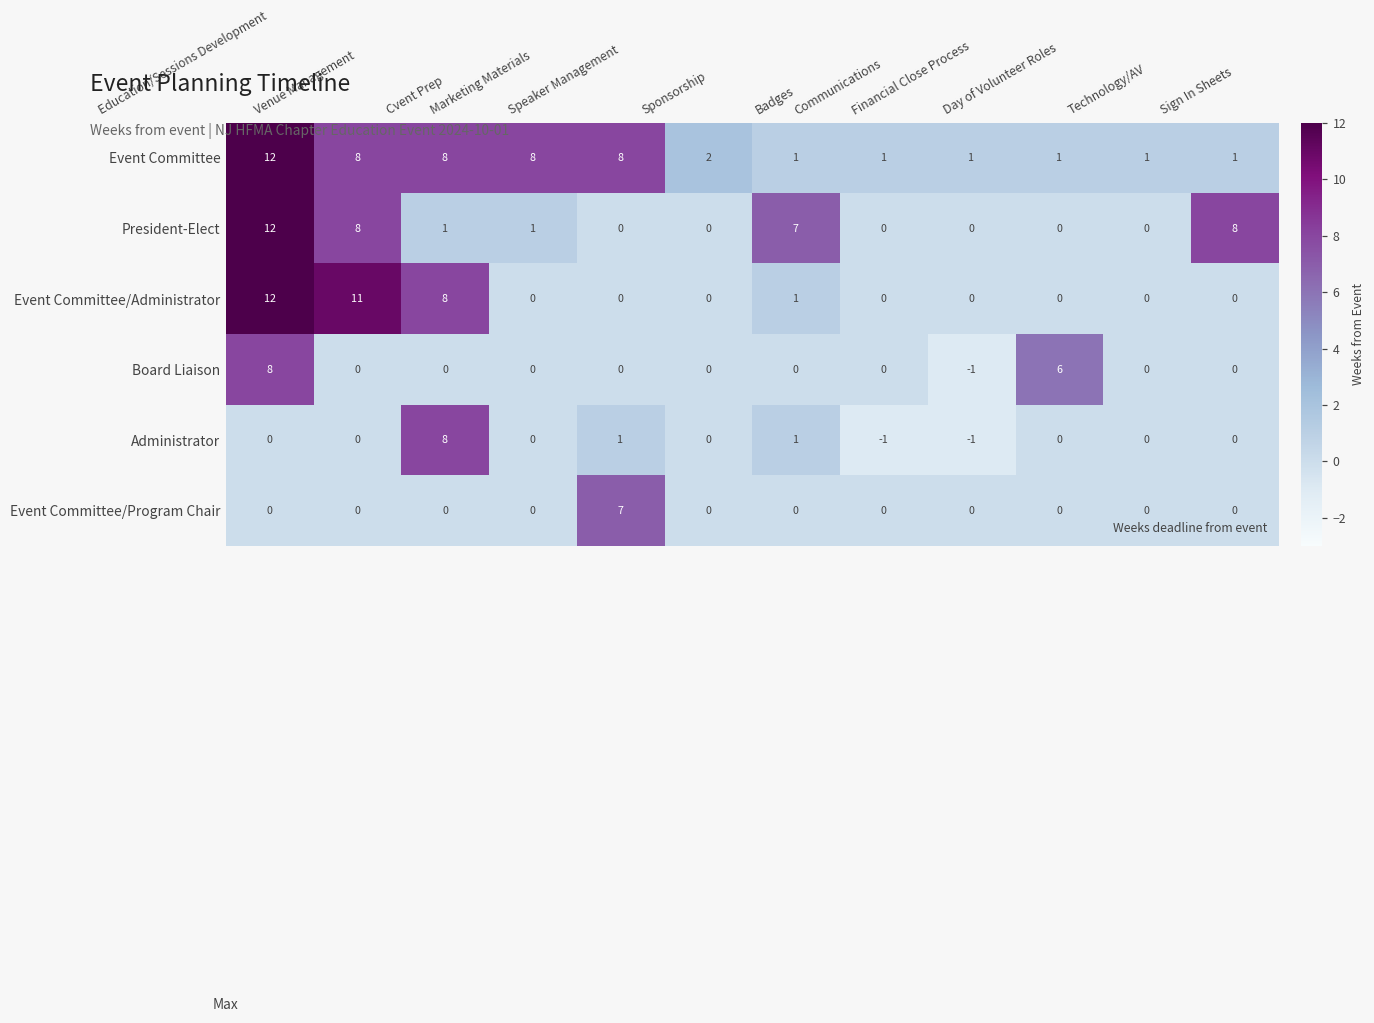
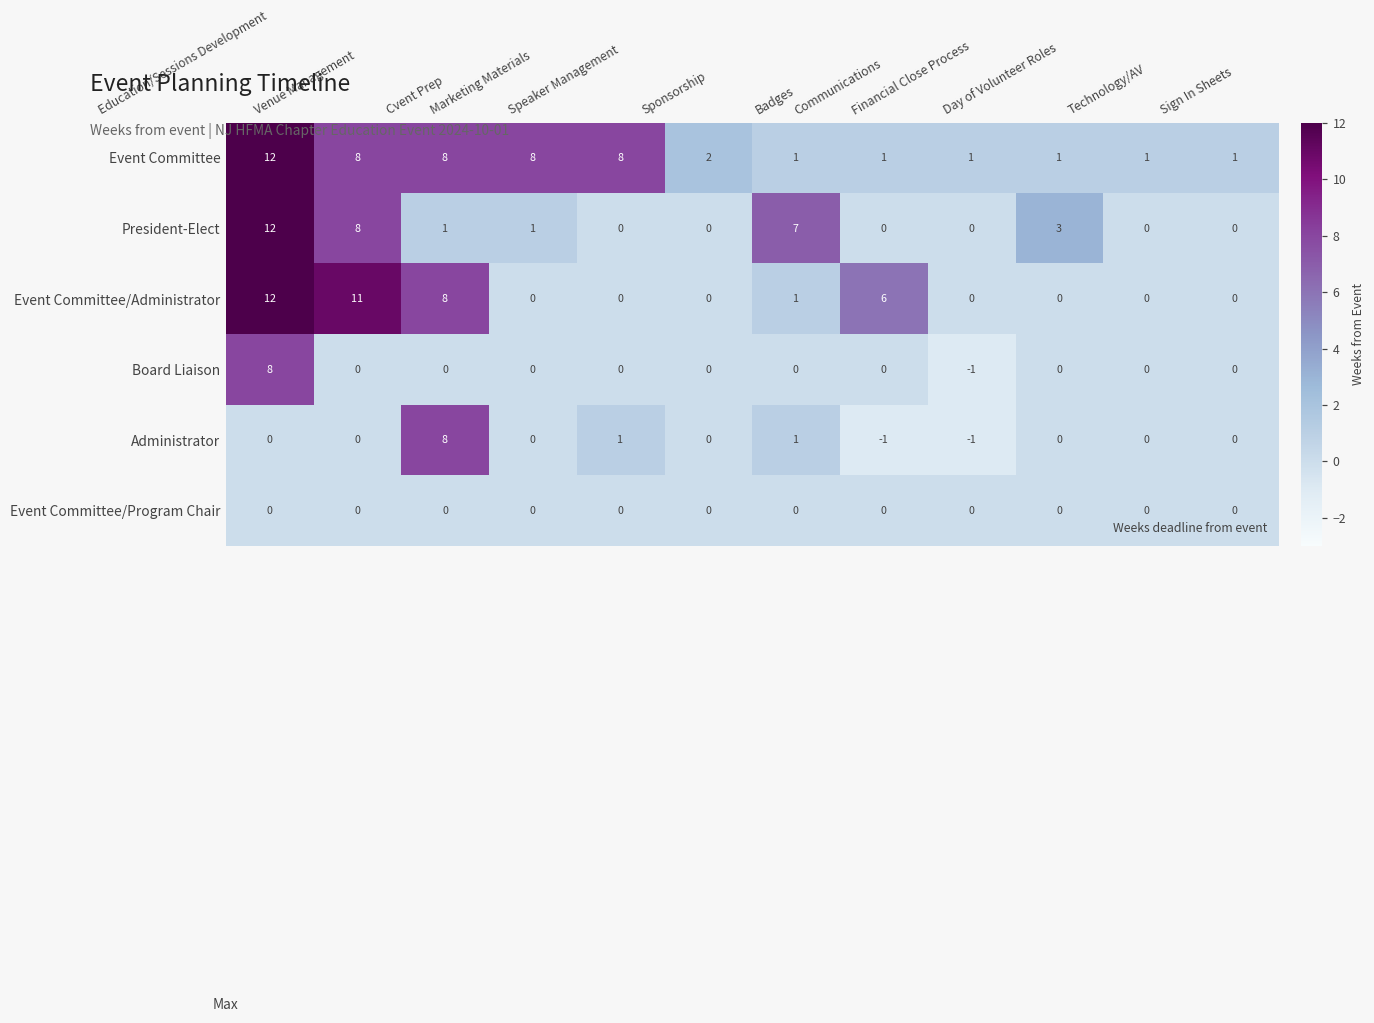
  {
    "Event Committee": {
      "Education/Sessions Development": 12,
      "Venue Management": 8,
      "Cvent Prep": 8,
      "Marketing Materials": 8,
      "Speaker Management": 8,
      "Sponsorship": 2,
      "Badges": 1,
      "Communications": 1,
      "Financial Close Process": 1,
      "Day of Volunteer Roles": 1,
      "Technology/AV": 1,
      "Sign In Sheets": 1
    },
    "President-Elect": {
      "Education/Sessions Development": 12,
      "Venue Management": 8,
      "Cvent Prep": 1,
      "Marketing Materials": 1,
      "Speaker Management": 0,
      "Sponsorship": 0,
      "Badges": 7,
      "Communications": 0,
      "Financial Close Process": 0,
-     "Day of Volunteer Roles": 0,
+     "Day of Volunteer Roles": 3,
      "Technology/AV": 0,
-     "Sign In Sheets": 8
+     "Sign In Sheets": 0
    },
    "Event Committee/Administrator": {
      "Education/Sessions Development": 12,
      "Venue Management": 11,
      "Cvent Prep": 8,
      "Marketing Materials": 0,
      "Speaker Management": 0,
      "Sponsorship": 0,
      "Badges": 1,
-     "Communications": 0,
+     "Communications": 6,
      "Financial Close Process": 0,
      "Day of Volunteer Roles": 0,
      "Technology/AV": 0,
      "Sign In Sheets": 0
    },
    "Board Liaison": {
      "Education/Sessions Development": 8,
      "Venue Management": 0,
      "Cvent Prep": 0,
      "Marketing Materials": 0,
      "Speaker Management": 0,
      "Sponsorship": 0,
      "Badges": 0,
      "Communications": 0,
      "Financial Close Process": -1,
-     "Day of Volunteer Roles": 6,
+     "Day of Volunteer Roles": 0,
      "Technology/AV": 0,
      "Sign In Sheets": 0
    },
    "Administrator": {
      "Education/Sessions Development": 0,
      "Venue Management": 0,
      "Cvent Prep": 8,
      "Marketing Materials": 0,
      "Speaker Management": 1,
      "Sponsorship": 0,
      "Badges": 1,
      "Communications": -1,
      "Financial Close Process": -1,
      "Day of Volunteer Roles": 0,
      "Technology/AV": 0,
      "Sign In Sheets": 0
    },
    "Event Committee/Program Chair": {
      "Education/Sessions Development": 0,
      "Venue Management": 0,
      "Cvent Prep": 0,
      "Marketing Materials": 0,
-     "Speaker Management": 7,
+     "Speaker Management": 0,
      "Sponsorship": 0,
      "Badges": 0,
      "Communications": 0,
      "Financial Close Process": 0,
      "Day of Volunteer Roles": 0,
      "Technology/AV": 0,
      "Sign In Sheets": 0
    }
  }
